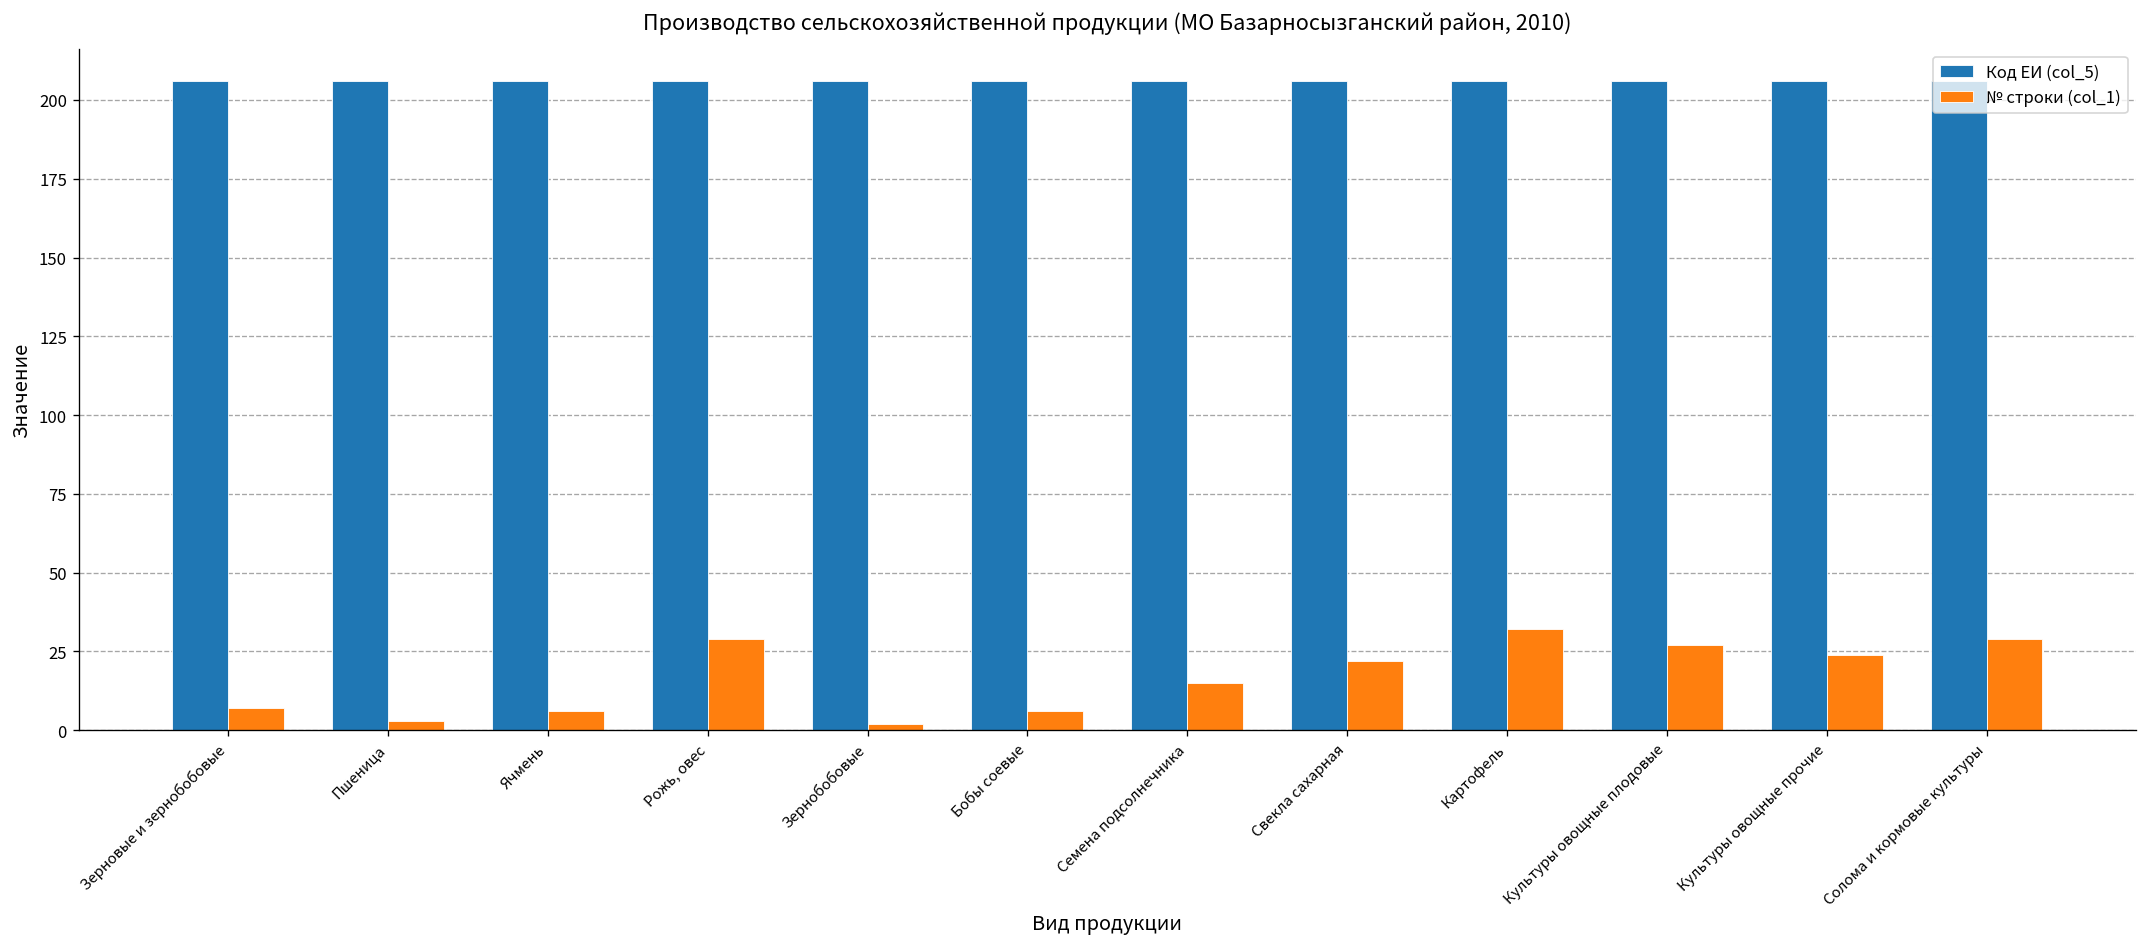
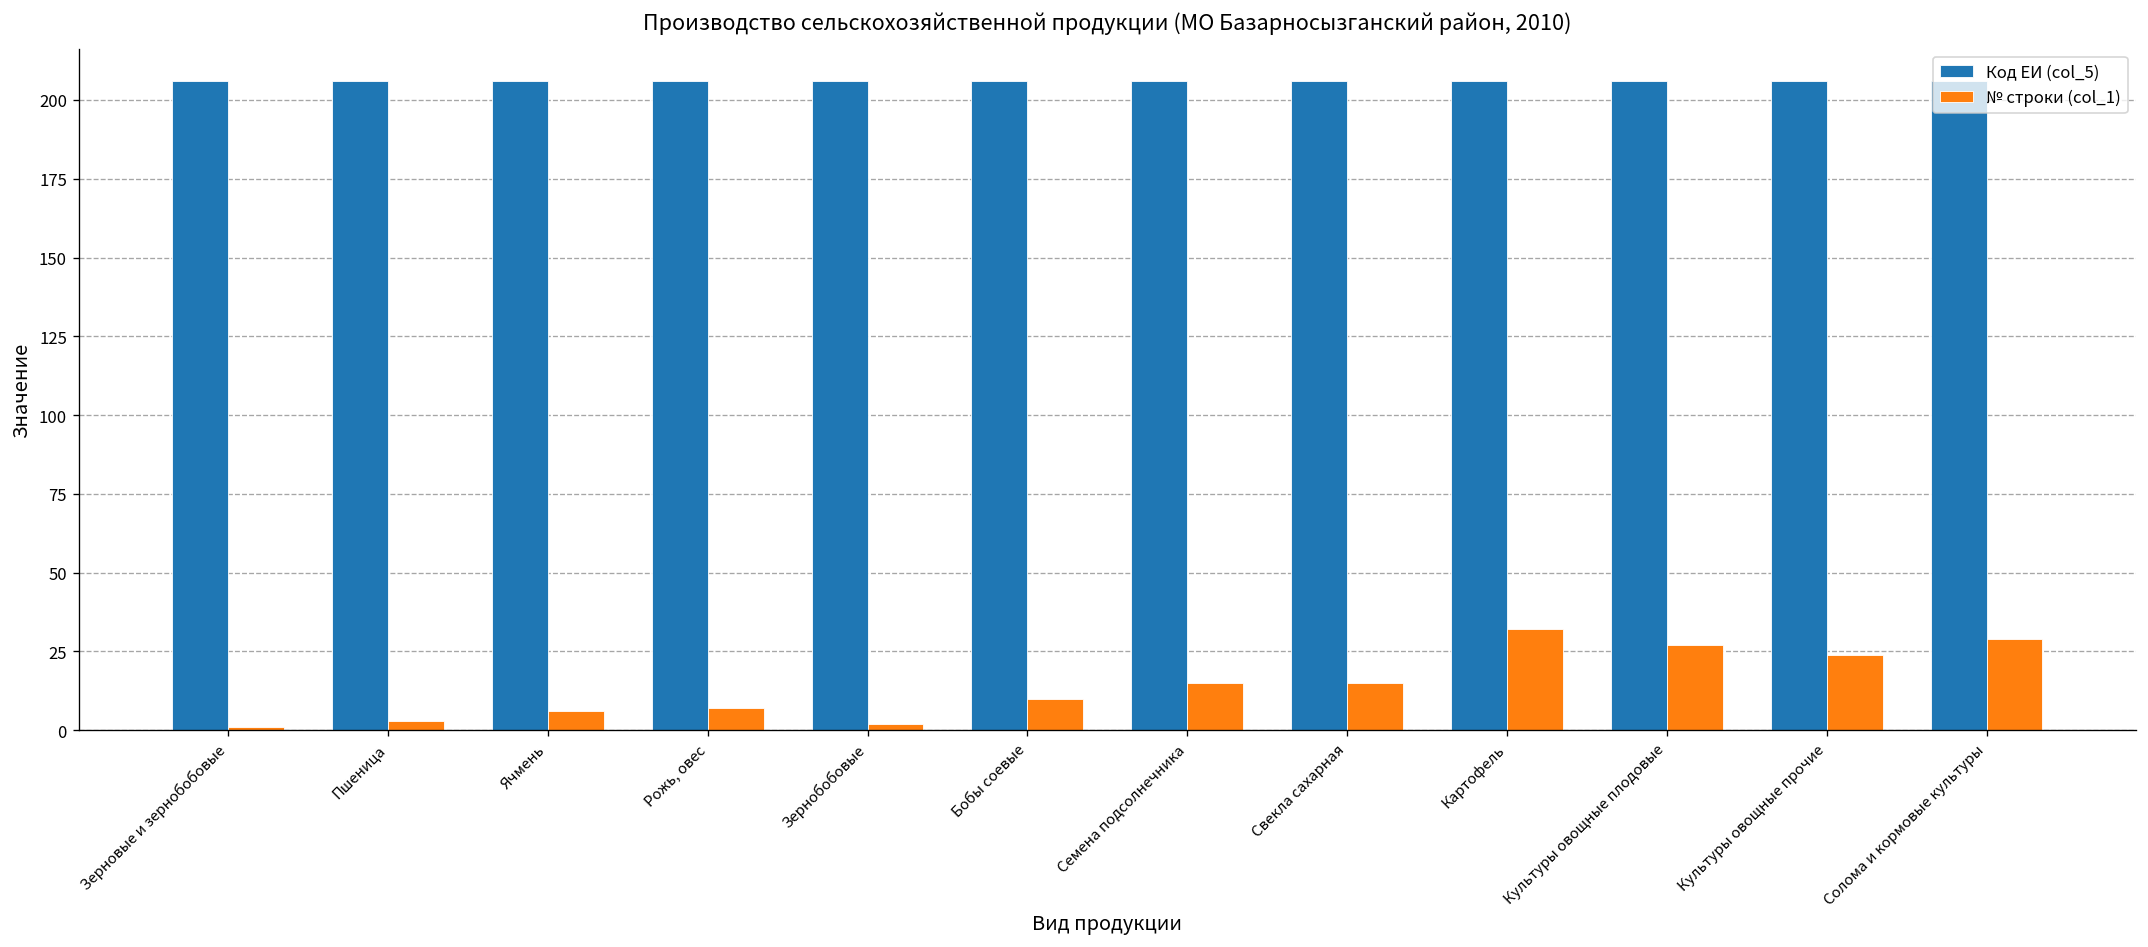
  {
    "Код ЕИ (col_5)": {
      "Зерновые и зернобобовые": 206,
      "Пшеница": 206,
      "Ячмень": 206,
      "Рожь, овес": 206,
      "Зернобобовые": 206,
      "Бобы соевые": 206,
      "Семена подсолнечника": 206,
      "Свекла сахарная": 206,
      "Картофель": 206,
      "Культуры овощные плодовые": 206,
      "Культуры овощные прочие": 206
    },
    "№ строки (col_1)": {
-     "Зерновые и зернобобовые": 7,
+     "Зерновые и зернобобовые": 1,
      "Пшеница": 3,
      "Ячмень": 6,
-     "Рожь, овес": 29,
+     "Рожь, овес": 7,
      "Зернобобовые": 2,
-     "Бобы соевые": 6,
+     "Бобы соевые": 10,
      "Семена подсолнечника": 15,
-     "Свекла сахарная": 22,
+     "Свекла сахарная": 15,
      "Картофель": 32,
      "Культуры овощные плодовые": 27,
      "Культуры овощные прочие": 24,
      "Солома и кормовые культуры": 29
    }
  }
